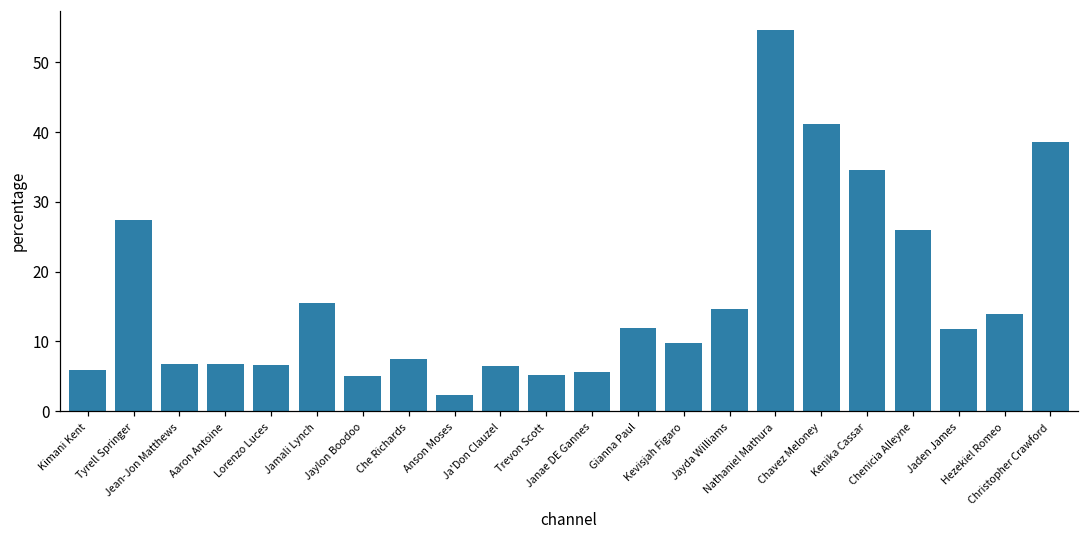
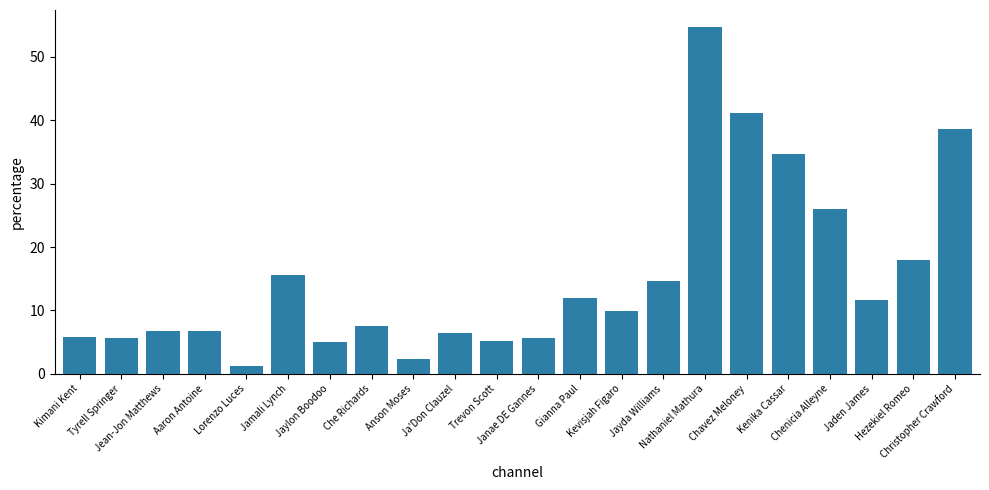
  {
    "Kimani Kent": 6,
-   "Tyrell Springer": 27,
+   "Tyrell Springer": 6,
    "Jean-Jon Matthews": 7,
    "Aaron Antoine": 7,
-   "Lorenzo Luces": 7,
+   "Lorenzo Luces": 1,
    "Jamali Lynch": 16,
    "Jaylon Boodoo": 5,
    "Che Richards": 8,
    "Anson Moses": 2,
    "Ja'Don Clauzel": 6,
    "Trevon Scott": 5,
    "Janae DE Gannes": 6,
    "Gianna Paul": 12,
    "Kevisjah Figaro": 10,
    "Jayda Williams": 15,
    "Nathaniel Mathura": 55,
    "Chavez Meloney": 41,
    "Kenika Cassar": 35,
    "Chenicia Alleyne": 26,
    "Jaden James": 12,
-   "Hezekiel Romeo": 14,
+   "Hezekiel Romeo": 18,
    "Christopher Crawford": 39
  }
